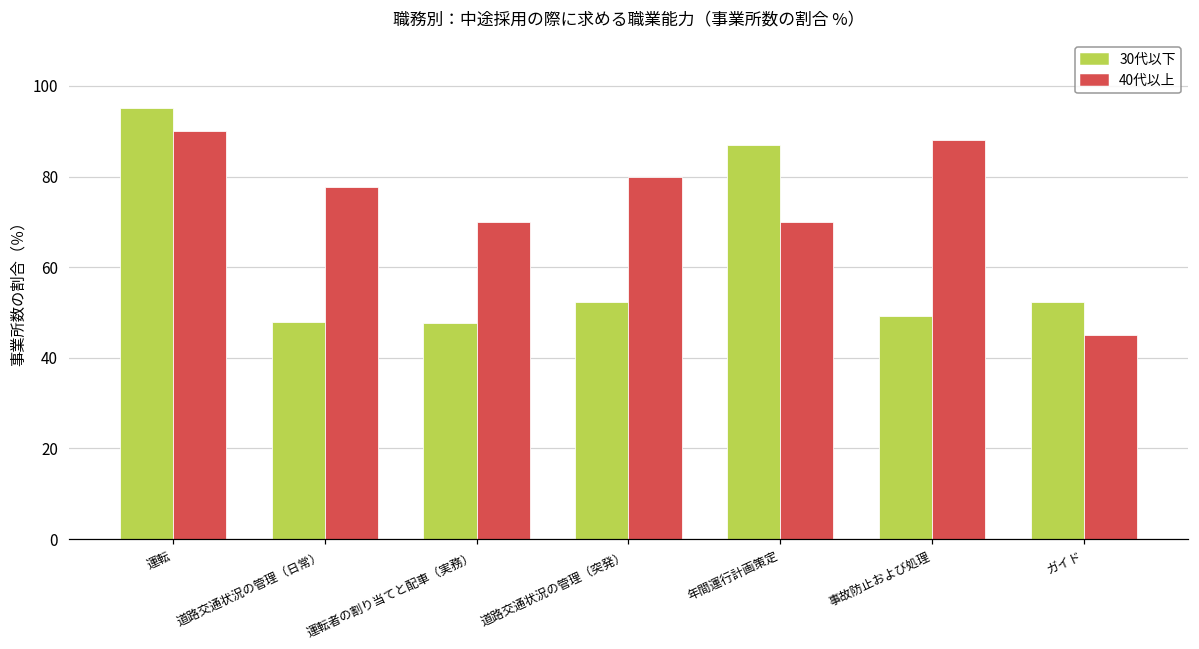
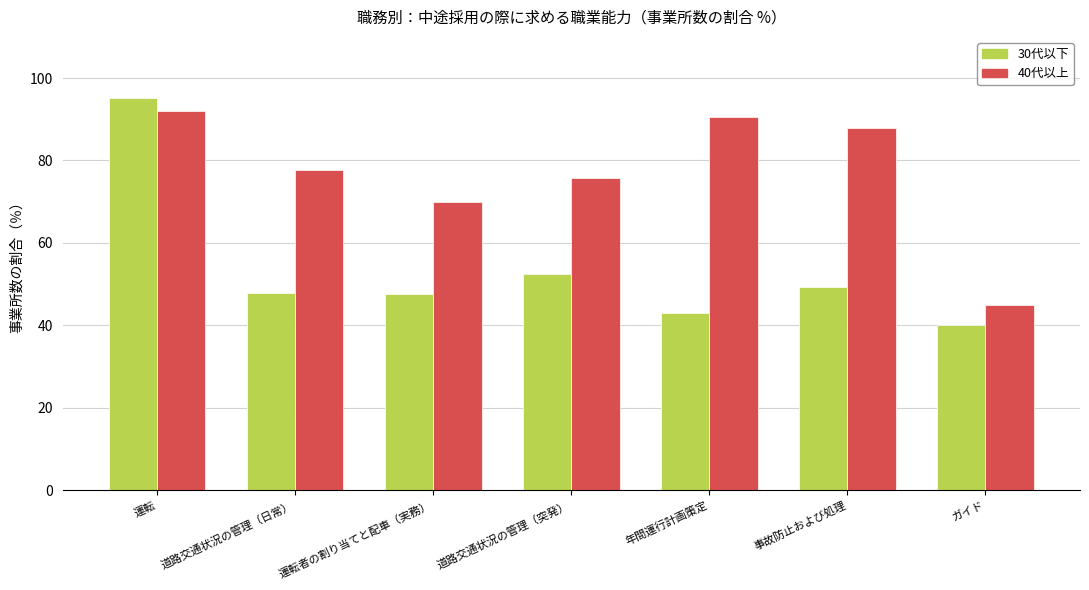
  {
    "30代以下": {
      "運転": 95,
      "道路交通状況の管理（日常）": 48,
      "運転者の割り当てと配車（実務）": 48,
      "道路交通状況の管理（突発）": 52,
-     "年間運行計画策定": 87,
+     "年間運行計画策定": 43,
      "事故防止および処理": 49,
-     "ガイド": 52
+     "ガイド": 40
    },
    "40代以上": {
-     "運転": 90,
+     "運転": 92,
      "道路交通状況の管理（日常）": 78,
      "運転者の割り当てと配車（実務）": 70,
-     "道路交通状況の管理（突発）": 80,
-     "年間運行計画策定": 70,
+     "道路交通状況の管理（突発）": 76,
+     "年間運行計画策定": 91,
      "事故防止および処理": 88,
      "ガイド": 45
    }
  }
